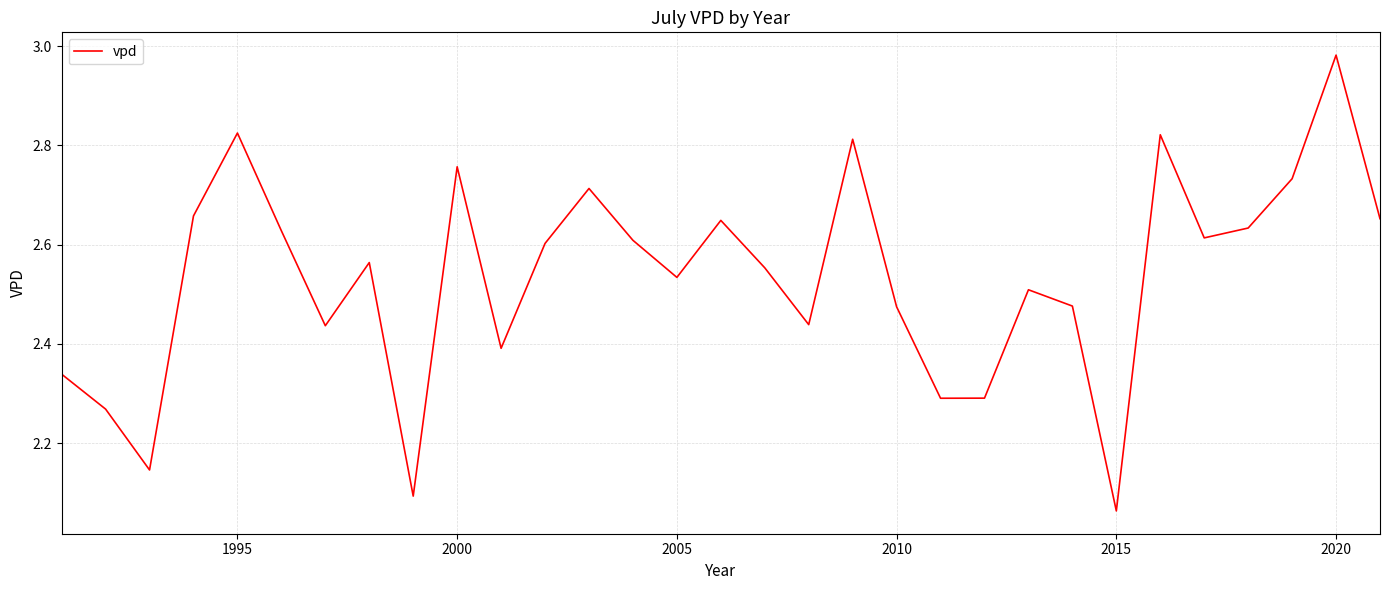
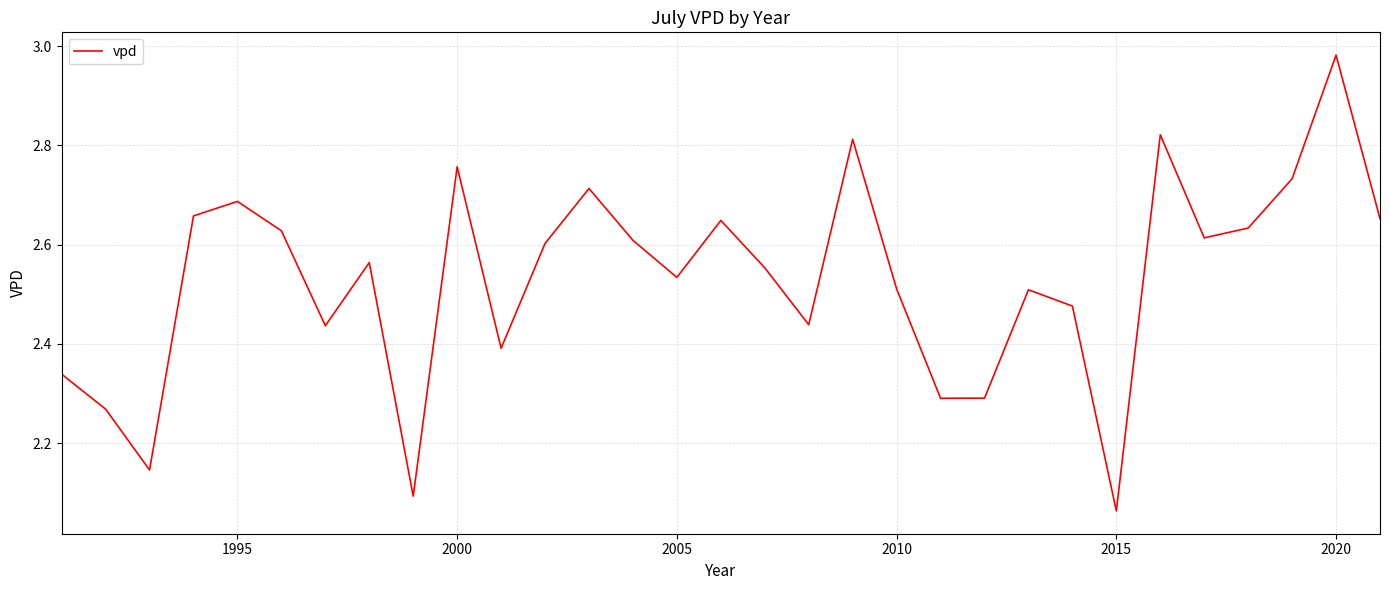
  {
-   "1995": 2.82,
+   "1995": 2.69,
    "2000": 2.76,
    "2005": 2.53,
-   "2010": 2.47,
+   "2010": 2.51,
    "2015": 2.06,
    "2020": 2.98
  }
